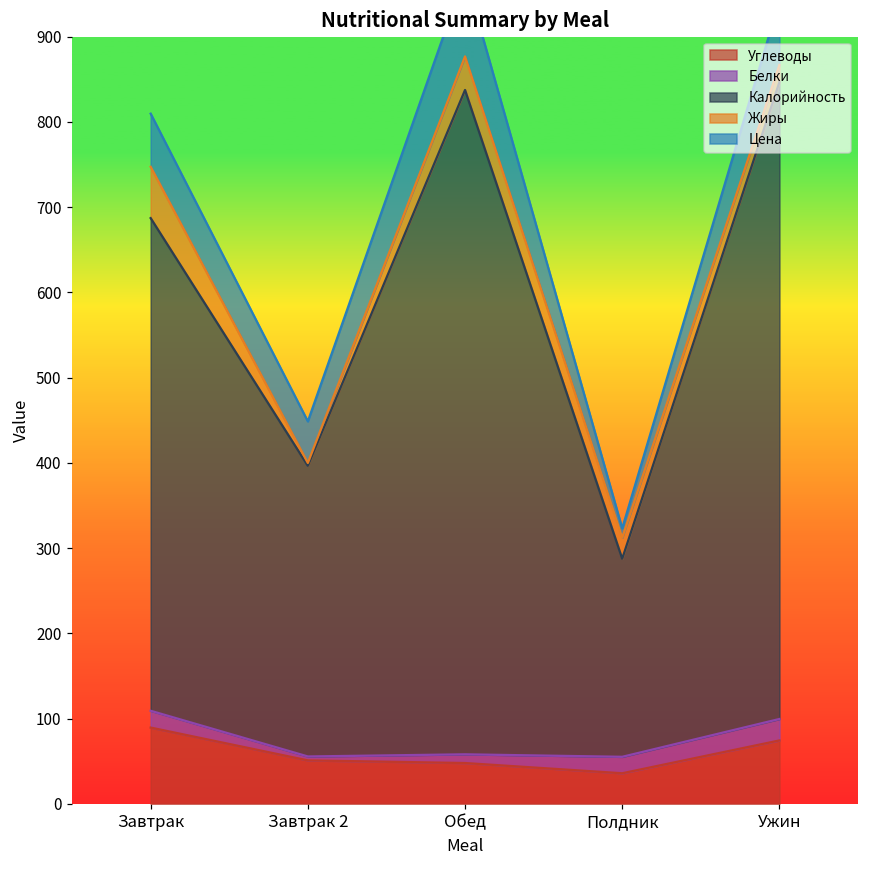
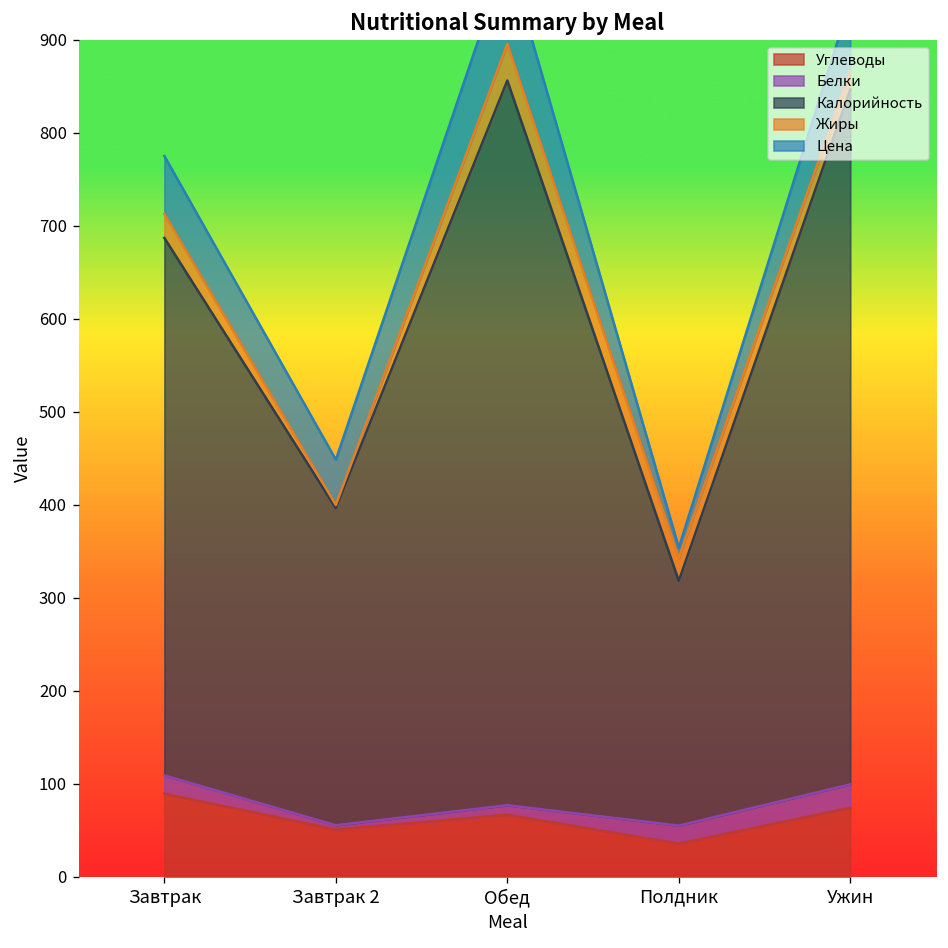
  {
    "Углеводы": {
      "Завтрак": 90,
      "Завтрак 2": 50,
-     "Обед": 50,
+     "Обед": 70,
      "Полдник": 40,
      "Ужин": 70
    },
    "Белки": {
      "Завтрак": 20,
      "Завтрак 2": 0,
      "Обед": 10,
      "Полдник": 20,
      "Ужин": 30
    },
    "Калорийность": {
      "Завтрак": 580,
      "Завтрак 2": 340,
      "Обед": 780,
-     "Полдник": 230
+     "Полдник": 260
    },
    "Жиры": {
-     "Завтрак": 60,
+     "Завтрак": 30,
      "Завтрак 2": 0,
      "Обед": 40,
      "Полдник": 20
    },
    "Цена": {
      "Завтрак": 60,
      "Завтрак 2": 50,
      "Полдник": 10
    }
  }
